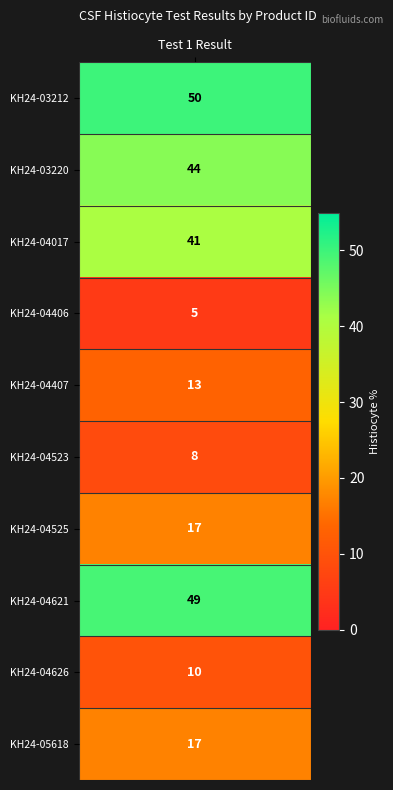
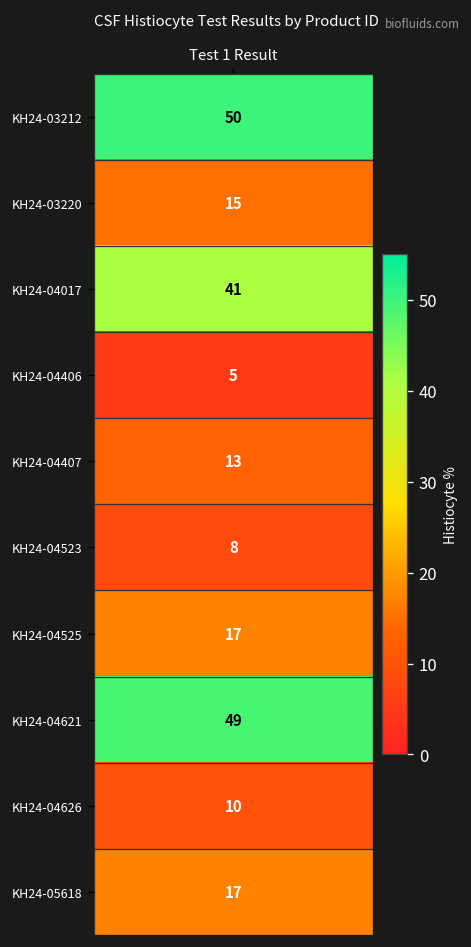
  {
    "KH24-03212": {
      "Test 1 Result": 50
    },
    "KH24-03220": {
-     "Test 1 Result": 44
+     "Test 1 Result": 15
    },
    "KH24-04017": {
      "Test 1 Result": 41
    },
    "KH24-04406": {
      "Test 1 Result": 5
    },
    "KH24-04407": {
      "Test 1 Result": 13
    },
    "KH24-04523": {
      "Test 1 Result": 8
    },
    "KH24-04525": {
      "Test 1 Result": 17
    },
    "KH24-04621": {
      "Test 1 Result": 49
    },
    "KH24-04626": {
      "Test 1 Result": 10
    },
    "KH24-05618": {
      "Test 1 Result": 17
    }
  }
